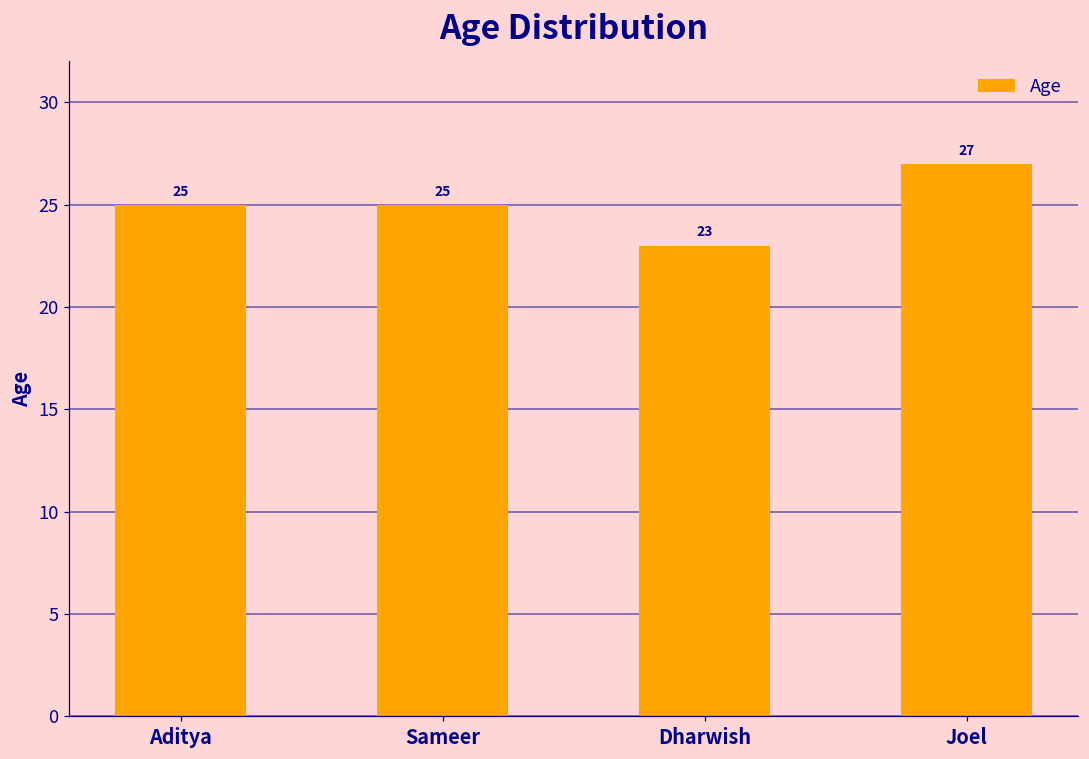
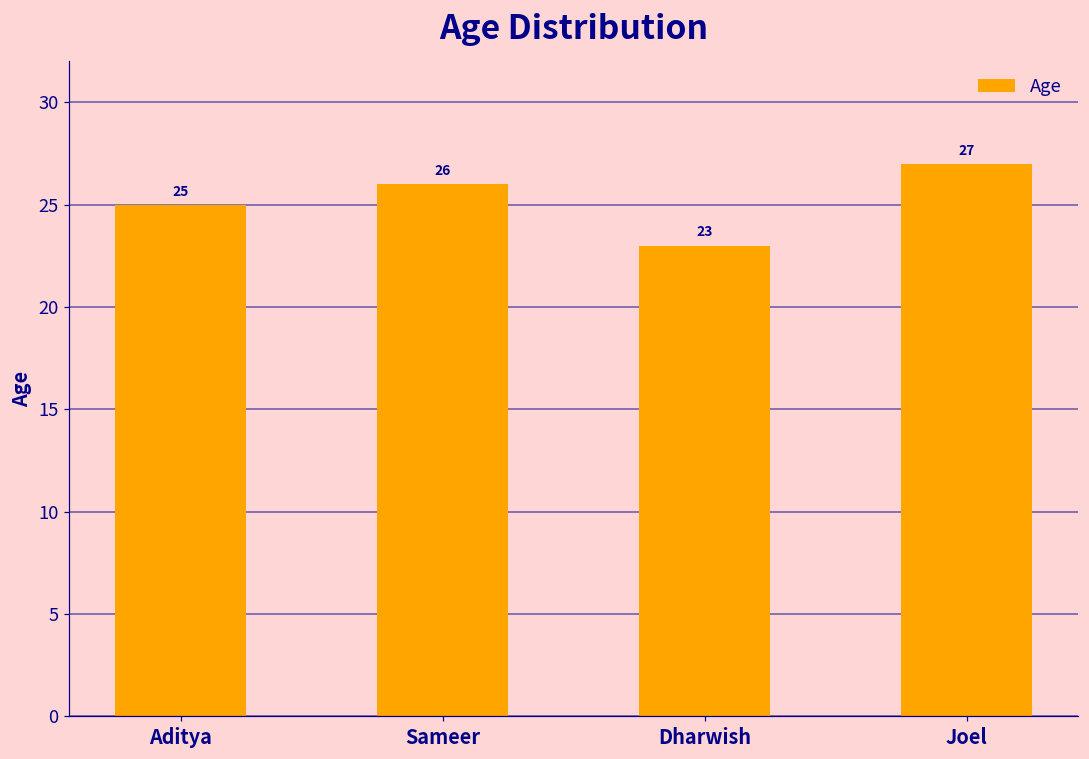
  {
    "Aditya": 25,
-   "Sameer": 25,
+   "Sameer": 26,
    "Dharwish": 23,
    "Joel": 27
  }
